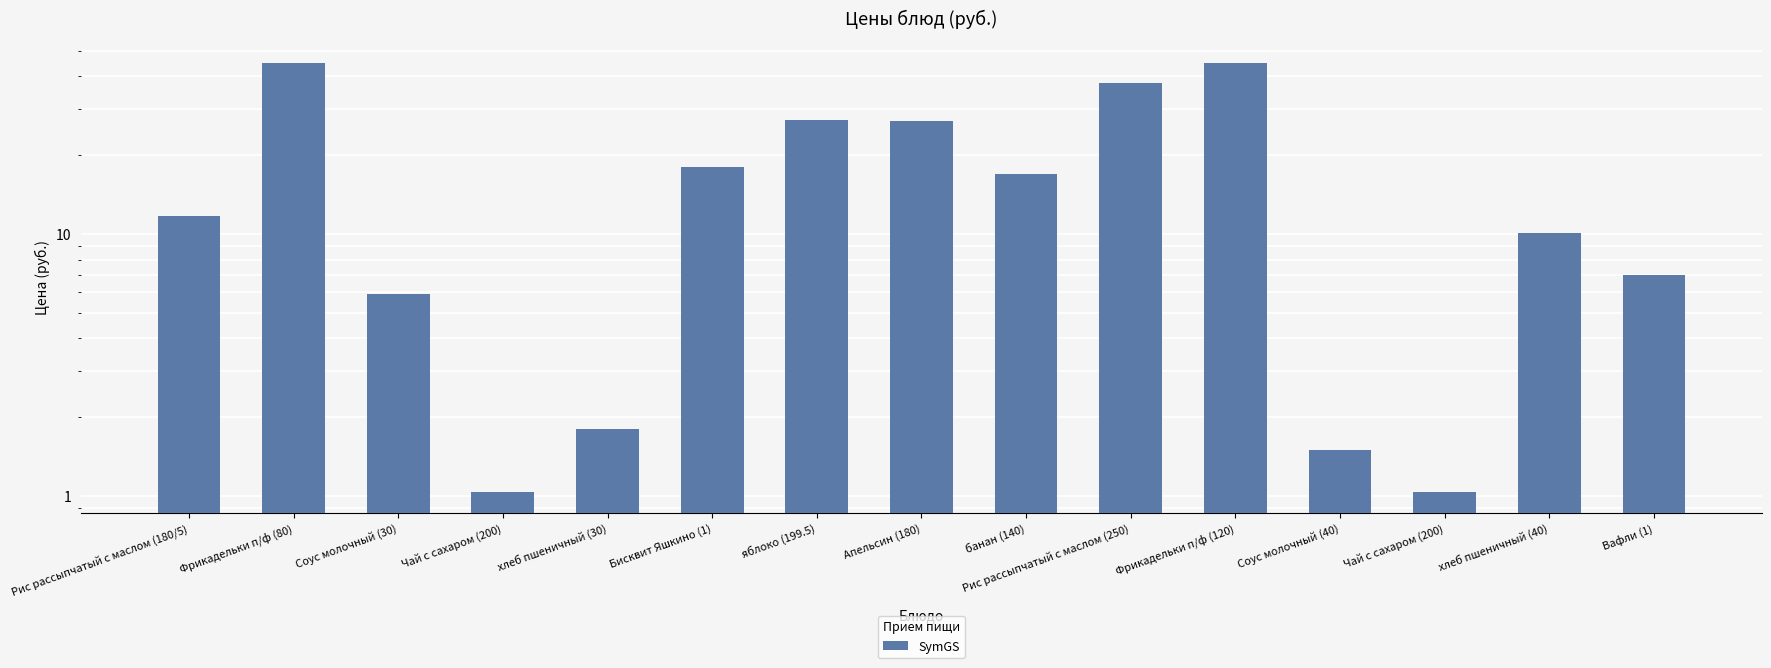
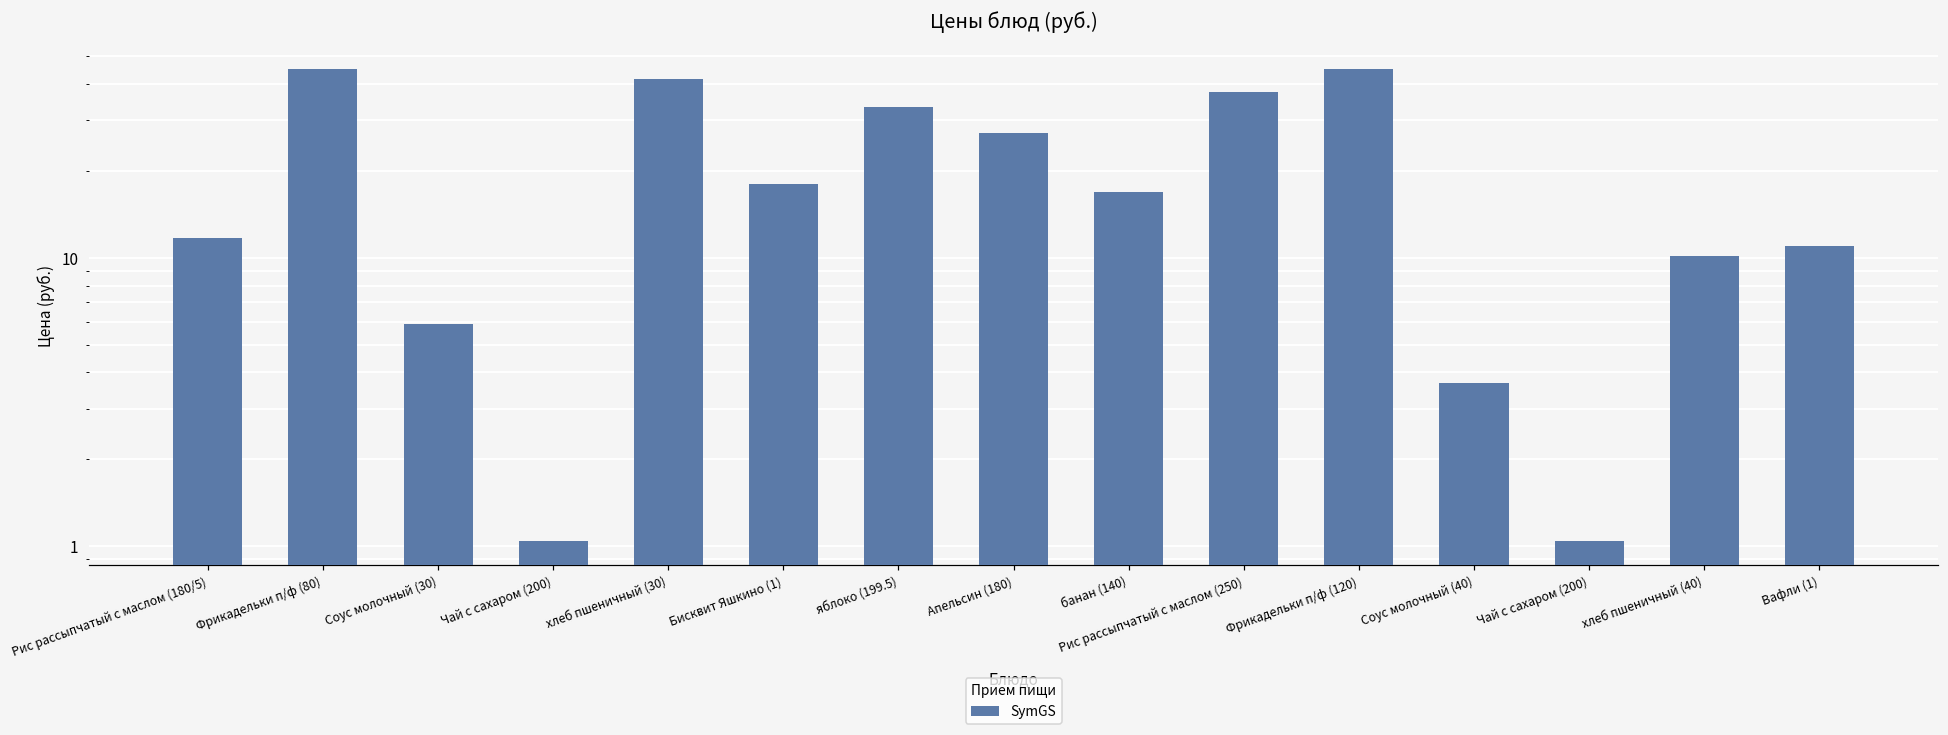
  {
    "Рис рассыпчатый с маслом (180/5)": 12,
    "Фрикадельки п/ф (80)": 45,
    "Соус молочный (30)": 5.9,
-   "хлеб пшеничный (30)": 1.8,
+   "хлеб пшеничный (30)": 42,
    "Бисквит Яшкино (1)": 18,
-   "яблоко (199.5)": 27,
+   "яблоко (199.5)": 33,
    "Апельсин (180)": 27,
    "банан (140)": 17,
    "Рис рассыпчатый с маслом (250)": 38,
    "Фрикадельки п/ф (120)": 45,
-   "Соус молочный (40)": 1.5,
+   "Соус молочный (40)": 3.7,
    "хлеб пшеничный (40)": 10.1,
-   "Вафли (1)": 7
+   "Вафли (1)": 11
  }
